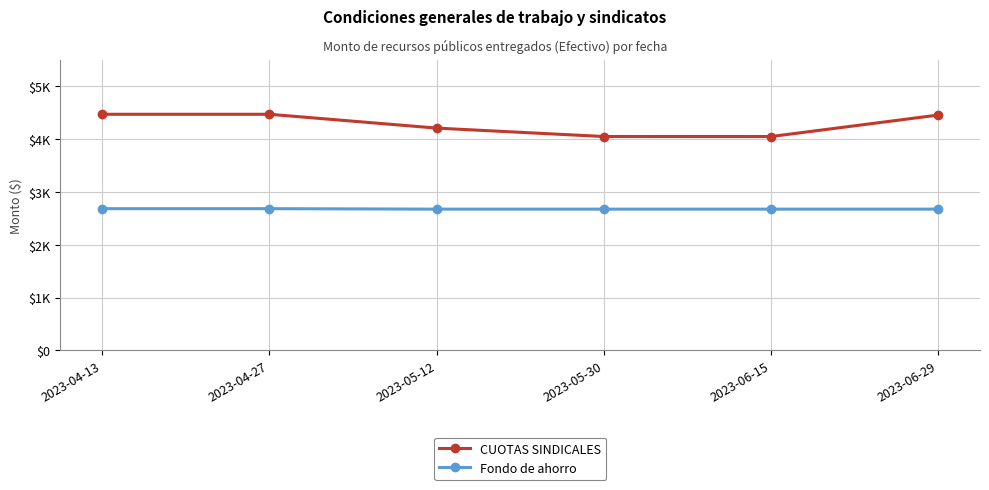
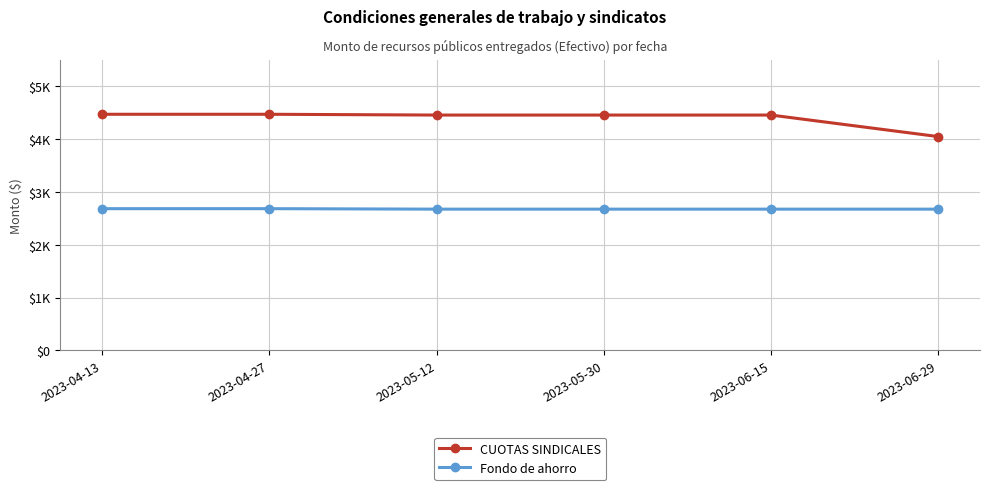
  {
    "CUOTAS SINDICALES": {
      "2023-04-13": "$4500",
      "2023-04-27": "$4500",
-     "2023-05-12": "$4200",
-     "2023-05-30": "$4100",
-     "2023-06-15": "$4100",
-     "2023-06-29": "$4500"
+     "2023-05-12": "$4500",
+     "2023-05-30": "$4500",
+     "2023-06-15": "$4500",
+     "2023-06-29": "$4100"
    },
    "Fondo de ahorro": {
      "2023-04-13": "$2700",
      "2023-04-27": "$2700",
      "2023-05-12": "$2700",
      "2023-05-30": "$2700",
      "2023-06-15": "$2700",
      "2023-06-29": "$2700"
    }
  }
